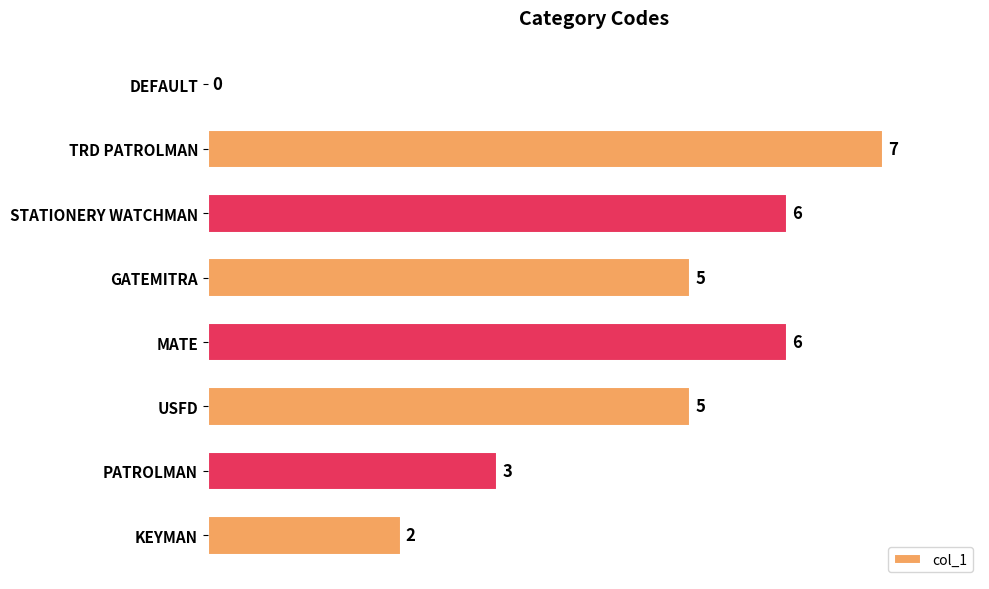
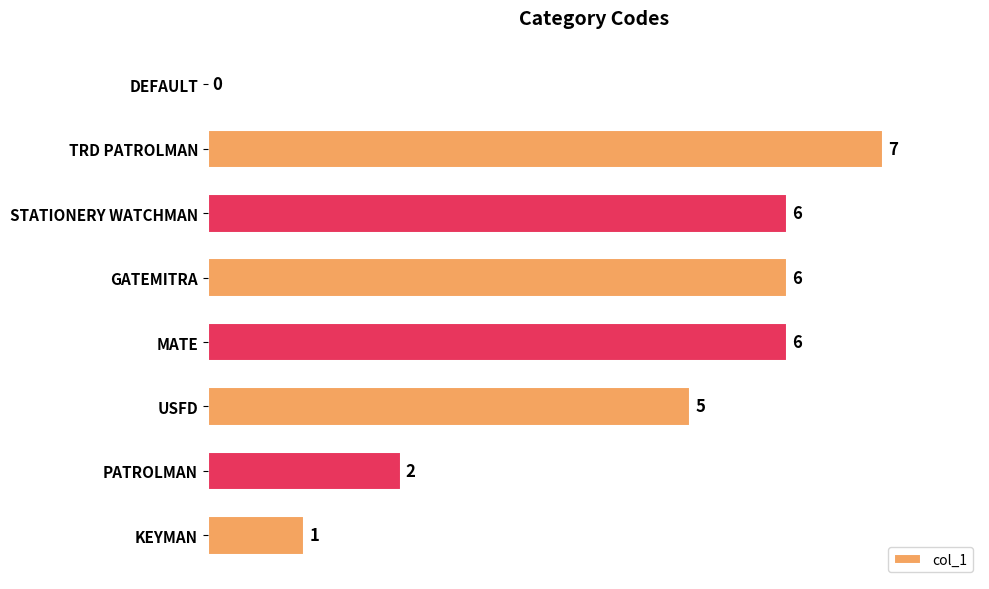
  {
    "DEFAULT": 0,
    "TRD PATROLMAN": 7,
    "STATIONERY WATCHMAN": 6,
-   "GATEMITRA": 5,
+   "GATEMITRA": 6,
    "MATE": 6,
    "USFD": 5,
-   "PATROLMAN": 3,
-   "KEYMAN": 2
+   "PATROLMAN": 2,
+   "KEYMAN": 1
  }
